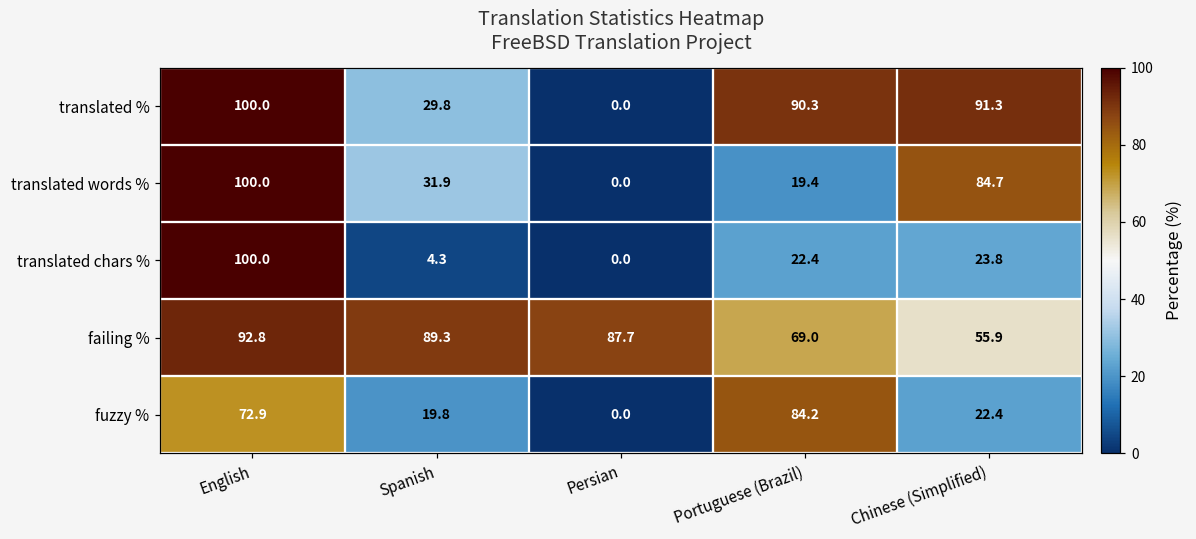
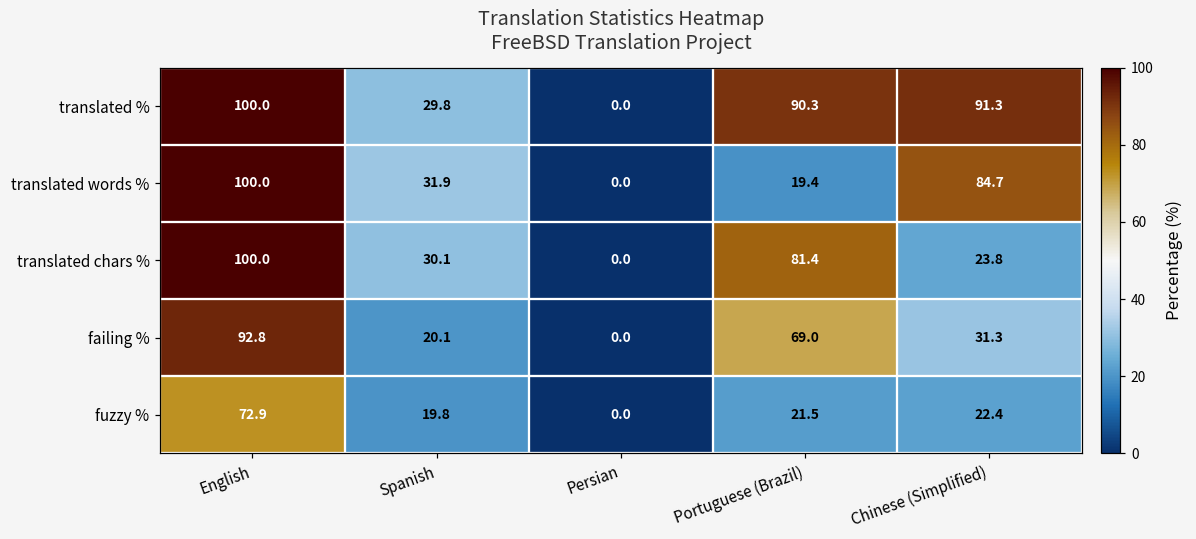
  {
    "translated %": {
      "English": 100.0,
      "Spanish": 29.8,
      "Persian": 0.0,
      "Portuguese (Brazil)": 90.3,
      "Chinese (Simplified)": 91.3
    },
    "translated words %": {
      "English": 100.0,
      "Spanish": 31.9,
      "Persian": 0.0,
      "Portuguese (Brazil)": 19.4,
      "Chinese (Simplified)": 84.7
    },
    "translated chars %": {
      "English": 100.0,
-     "Spanish": 4.3,
+     "Spanish": 30.1,
      "Persian": 0.0,
-     "Portuguese (Brazil)": 22.4,
+     "Portuguese (Brazil)": 81.4,
      "Chinese (Simplified)": 23.8
    },
    "failing %": {
      "English": 92.8,
-     "Spanish": 89.3,
-     "Persian": 87.7,
+     "Spanish": 20.1,
+     "Persian": 0.0,
      "Portuguese (Brazil)": 69.0,
-     "Chinese (Simplified)": 55.9
+     "Chinese (Simplified)": 31.3
    },
    "fuzzy %": {
      "English": 72.9,
      "Spanish": 19.8,
      "Persian": 0.0,
-     "Portuguese (Brazil)": 84.2,
+     "Portuguese (Brazil)": 21.5,
      "Chinese (Simplified)": 22.4
    }
  }
